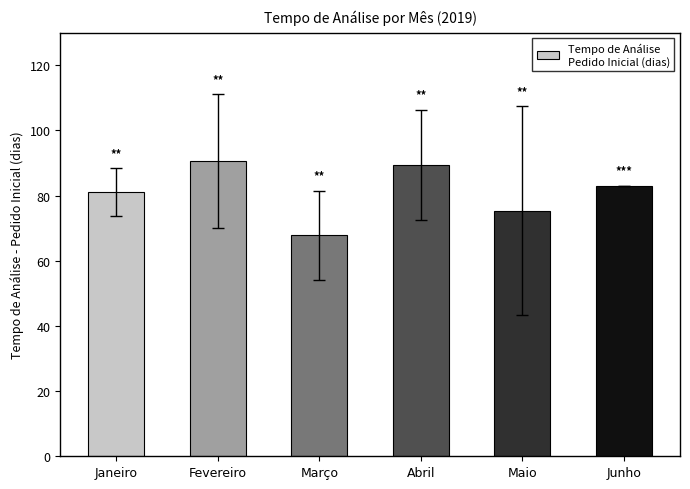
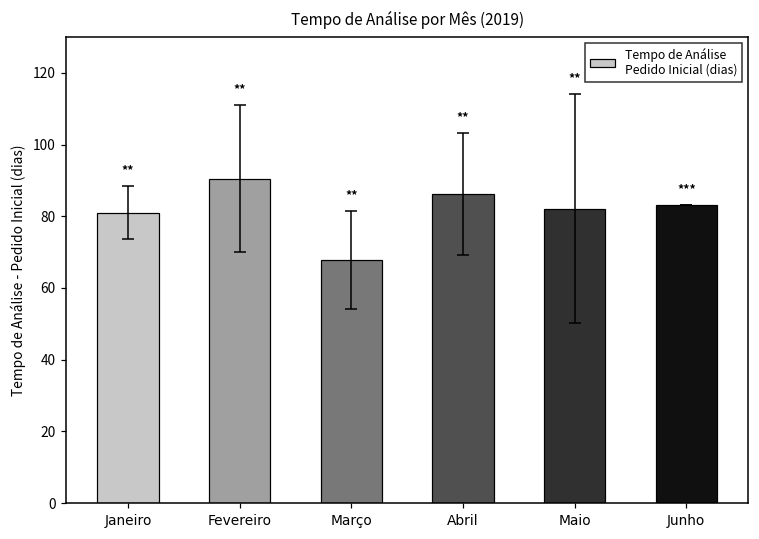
  {
    "Tempo de Análise Pedido Inicial (dias)": {
      "Janeiro": 81,
      "Fevereiro": 91,
      "Março": 68,
-     "Abril": 89,
-     "Maio": 75,
+     "Abril": 86,
+     "Maio": 82,
      "Junho": 83
    }
  }
